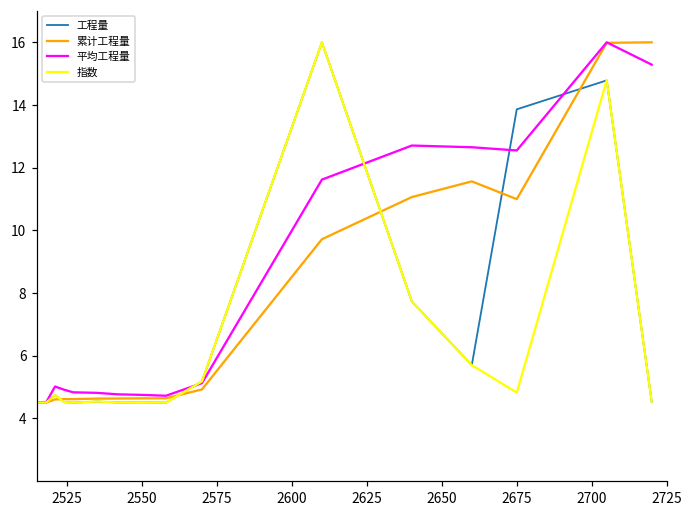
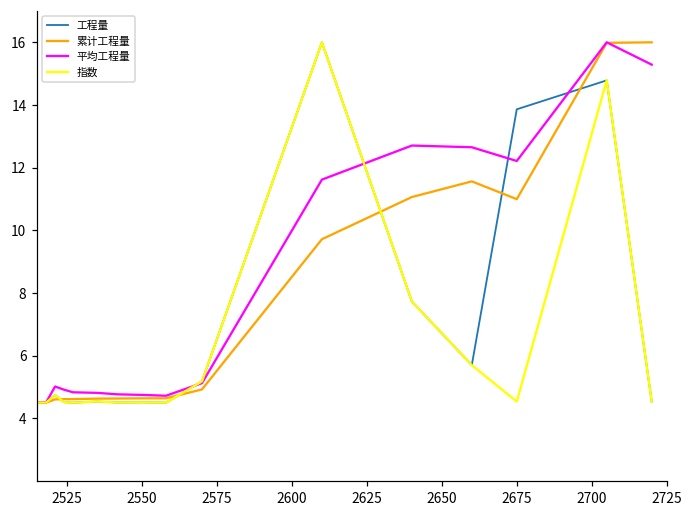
  {
    "工程量": {
      "2675": 13.9
    },
    "累计工程量": {
      "2550": 4.6,
      "2675": 11.0
    },
    "平均工程量": {
      "2550": 4.7,
-     "2675": 12.5
+     "2675": 12.2
    },
    "指数": {
-     "2675": 4.8
+     "2675": 4.5
    }
  }
